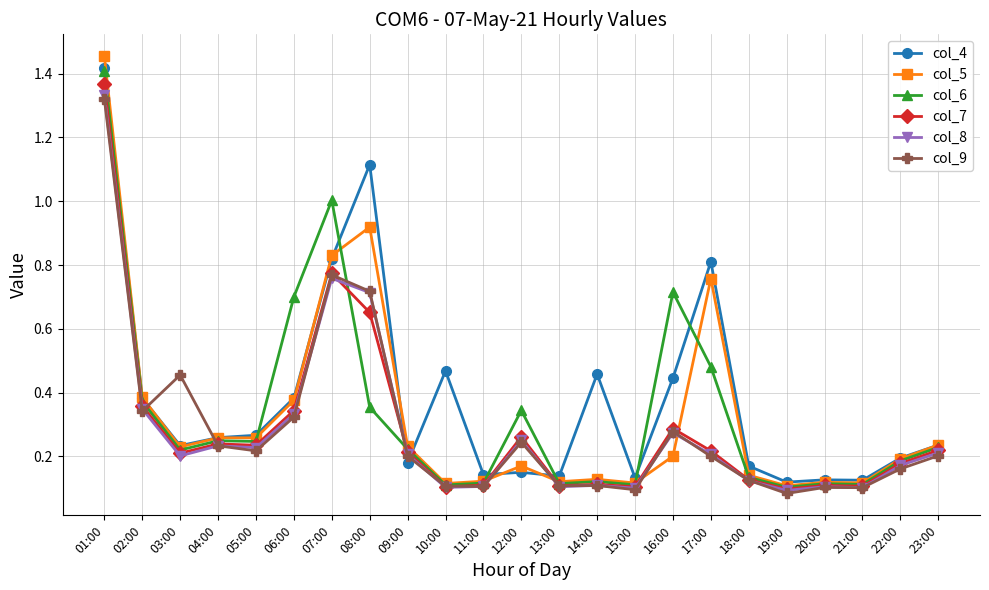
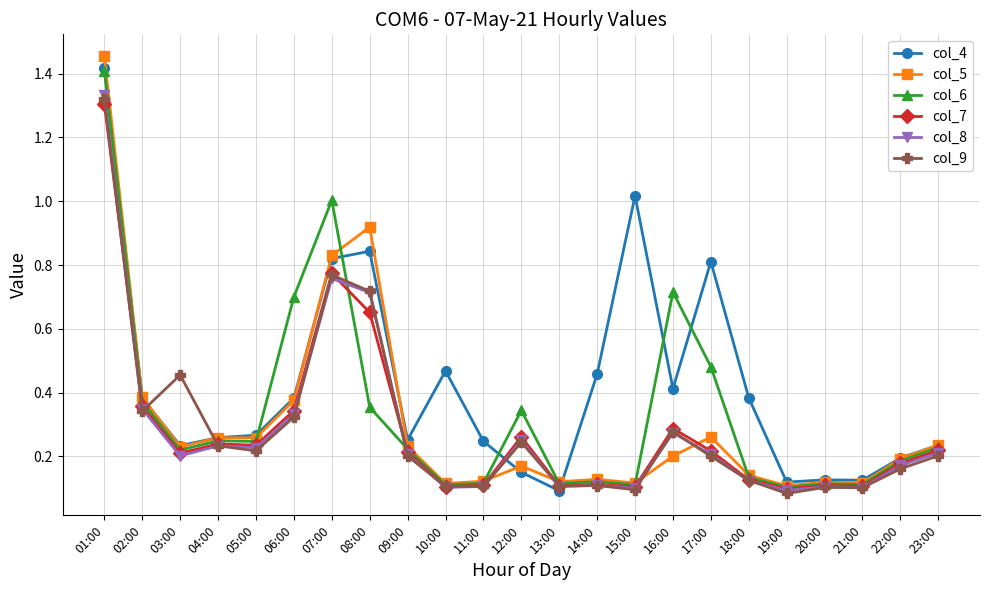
  {
    "col_4": {
      "01:00": 1.42,
      "07:00": 0.82,
-     "08:00": 1.11,
-     "09:00": 0.18,
+     "08:00": 0.84,
+     "09:00": 0.25,
      "10:00": 0.47,
-     "11:00": 0.14,
+     "11:00": 0.25,
      "12:00": 0.15,
-     "13:00": 0.14,
+     "13:00": 0.09,
      "14:00": 0.46,
-     "15:00": 0.13,
-     "16:00": 0.45,
+     "15:00": 1.02,
+     "16:00": 0.41,
      "17:00": 0.81,
-     "18:00": 0.17,
+     "18:00": 0.38,
      "19:00": 0.12,
      "21:00": 0.12
    },
    "col_5": {
      "01:00": 1.46,
      "07:00": 0.83,
      "08:00": 0.92,
      "09:00": 0.23,
      "12:00": 0.17,
      "16:00": 0.20,
-     "17:00": 0.76
+     "17:00": 0.26
    },
    "col_6": {
      "01:00": 1.41,
      "02:00": 0.37,
      "03:00": 0.22,
      "04:00": 0.25,
      "05:00": 0.25,
      "06:00": 0.70,
      "07:00": 1.00,
      "08:00": 0.35,
      "09:00": 0.22,
      "12:00": 0.34,
      "16:00": 0.71,
      "17:00": 0.48
    },
    "col_7": {
-     "01:00": 1.37,
+     "01:00": 1.31,
      "02:00": 0.36,
      "03:00": 0.21,
      "06:00": 0.34,
      "08:00": 0.65,
      "12:00": 0.26,
      "16:00": 0.29,
      "17:00": 0.22
    },
    "col_8": {
      "01:00": 1.33,
      "03:00": 0.20,
      "06:00": 0.33,
      "07:00": 0.76
    },
    "col_9": {
      "01:00": 1.32,
      "03:00": 0.46,
      "05:00": 0.22,
      "06:00": 0.32,
      "19:00": 0.08,
      "22:00": 0.16,
      "23:00": 0.20
    }
  }
